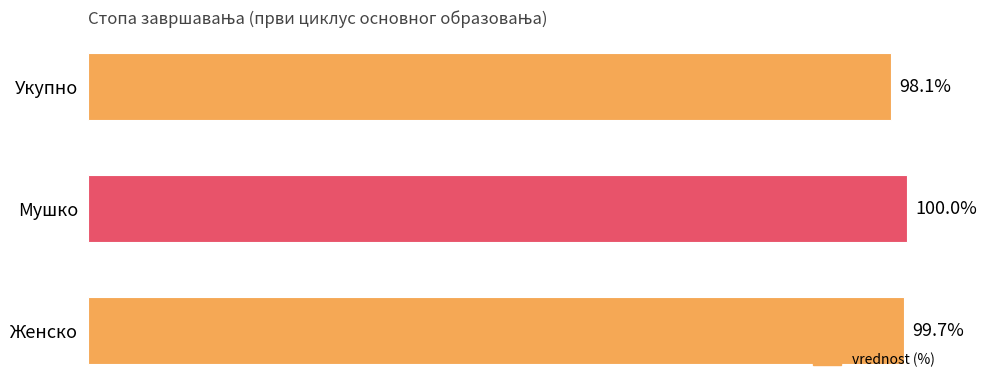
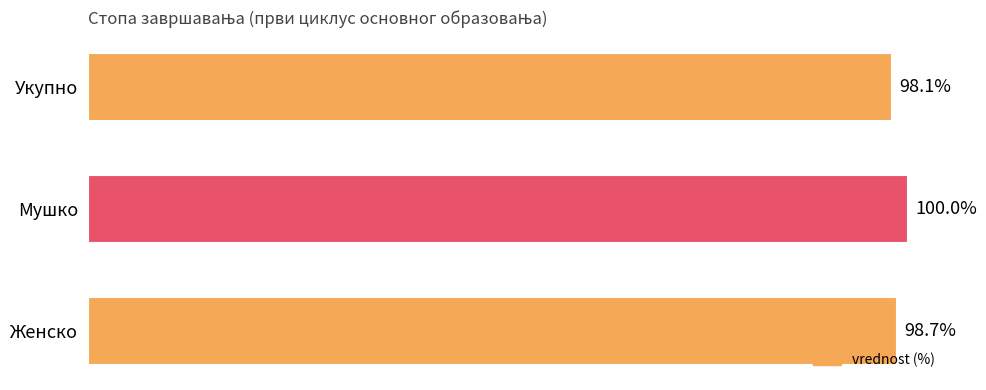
  {
    "Укупно": "98.1%",
    "Мушко": "100.0%",
-   "Женско": "99.7%"
+   "Женско": "98.7%"
  }
